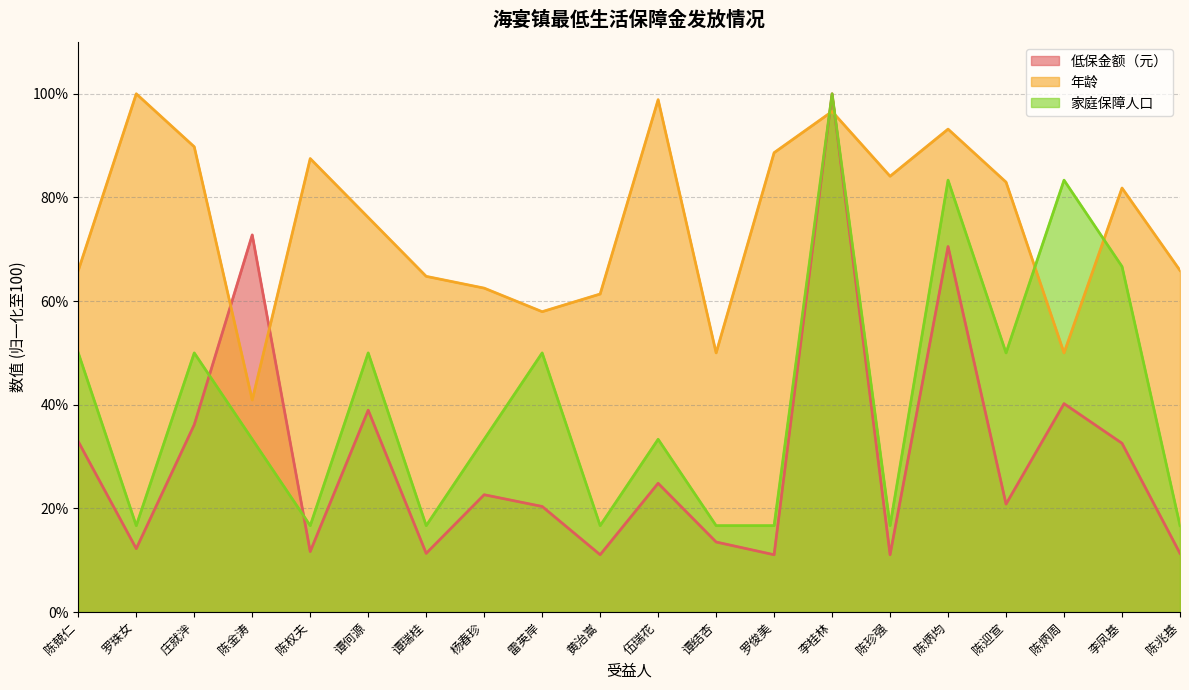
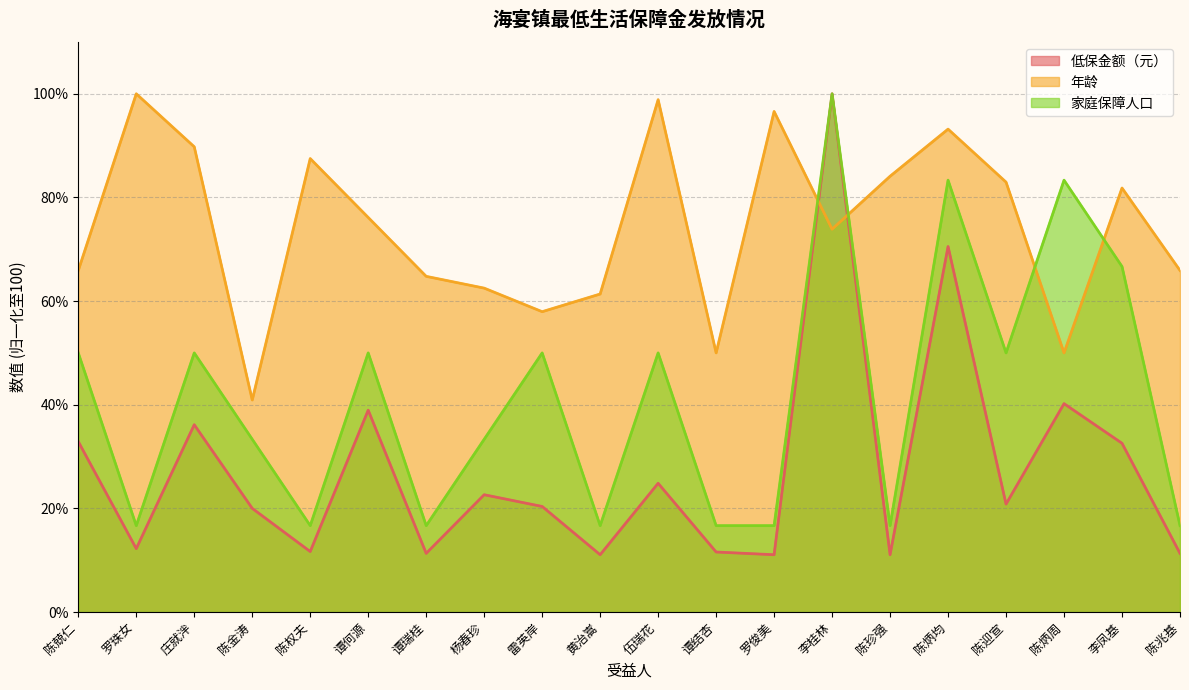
  {
    "低保金额（元）": {
      "陈兢仁": "33%",
      "罗珠女": "12%",
      "庄就泮": "36%",
-     "陈金涛": "73%",
+     "陈金涛": "20%",
      "陈权夫": "12%",
      "谭何源": "39%",
      "谭瑞桂": "11%",
      "杨春珍": "23%",
      "雷英岸": "20%",
      "黄治嵩": "11%",
      "伍瑞花": "25%",
-     "谭结杏": "14%",
+     "谭结杏": "12%",
      "罗俊美": "11%",
      "陈珍强": "11%",
      "陈炳均": "71%",
      "陈迎宣": "21%",
      "陈炳周": "40%",
      "李凤基": "33%",
      "陈兆基": "11%"
    },
    "年龄": {
      "陈兢仁": "66%",
      "罗珠女": "100%",
      "庄就泮": "90%",
      "陈金涛": "41%",
      "陈权夫": "88%",
      "谭何源": "76%",
      "谭瑞桂": "65%",
      "杨春珍": "63%",
      "雷英岸": "58%",
      "黄治嵩": "61%",
      "伍瑞花": "99%",
      "谭结杏": "50%",
-     "罗俊美": "89%",
-     "李桂林": "97%",
+     "罗俊美": "97%",
+     "李桂林": "74%",
      "陈珍强": "84%",
      "陈炳均": "93%",
      "陈迎宣": "83%",
      "陈炳周": "50%",
      "李凤基": "82%",
      "陈兆基": "66%"
    },
    "家庭保障人口": {
      "陈兢仁": "50%",
      "罗珠女": "17%",
      "庄就泮": "50%",
      "陈金涛": "33%",
      "陈权夫": "17%",
      "谭何源": "50%",
      "谭瑞桂": "17%",
      "杨春珍": "33%",
      "雷英岸": "50%",
      "黄治嵩": "17%",
-     "伍瑞花": "33%",
+     "伍瑞花": "50%",
      "谭结杏": "17%",
      "罗俊美": "17%",
      "陈珍强": "17%",
      "陈炳均": "83%",
      "陈迎宣": "50%",
      "陈炳周": "83%",
      "李凤基": "67%",
      "陈兆基": "17%"
    }
  }
